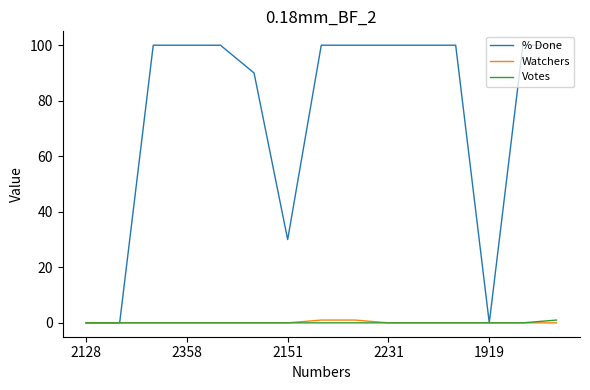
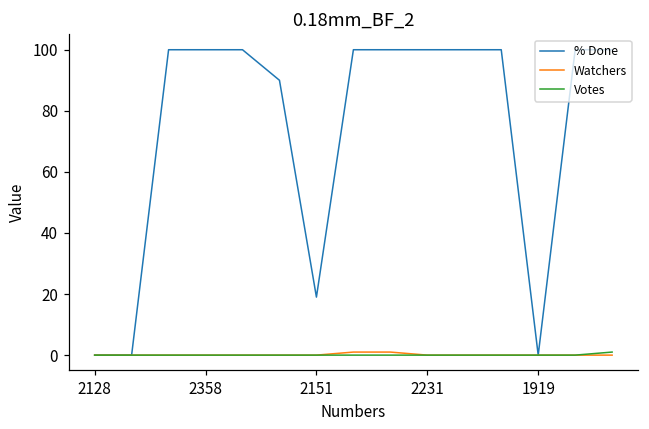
  {
    "% Done": {
      "2358": 100,
-     "2151": 30,
+     "2151": 19,
      "2231": 100
    }
  }
